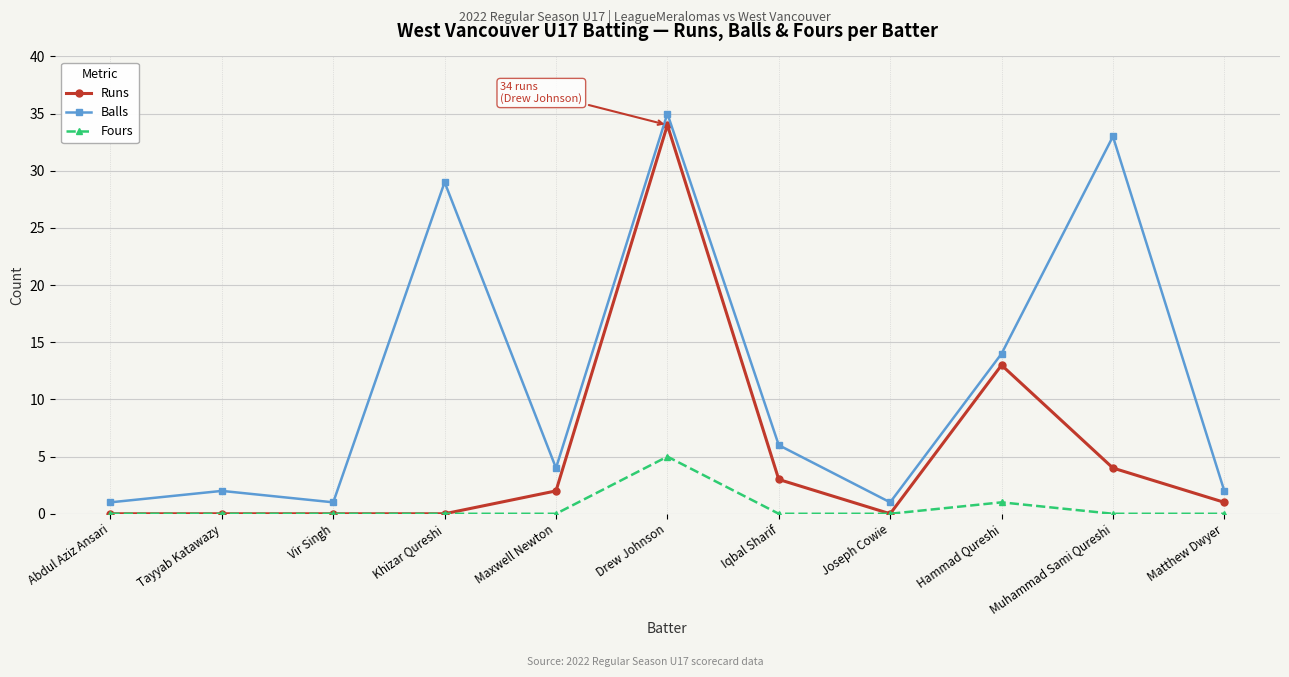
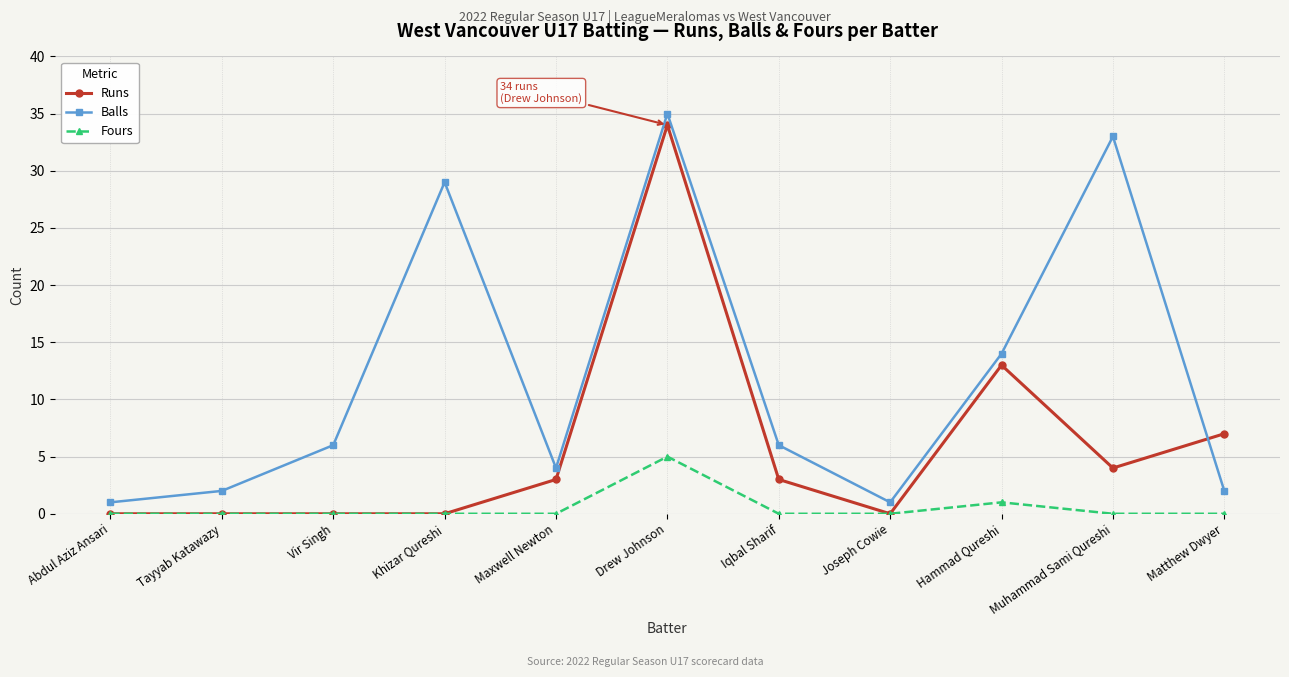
  {
    "Runs": {
-     "Maxwell Newton": 2,
+     "Maxwell Newton": 3,
      "Iqbal Sharif": 3,
      "Hammad Qureshi": 13,
      "Muhammad Sami Qureshi": 4,
-     "Matthew Dwyer": 1
+     "Matthew Dwyer": 7
    },
    "Balls": {
      "Abdul Aziz Ansari": 1,
      "Tayyab Katawazy": 2,
-     "Vir Singh": 1,
+     "Vir Singh": 6,
      "Khizar Qureshi": 29,
      "Maxwell Newton": 4,
      "Iqbal Sharif": 6,
      "Joseph Cowie": 1,
      "Hammad Qureshi": 14,
      "Muhammad Sami Qureshi": 33,
      "Matthew Dwyer": 2
    },
    "Fours": {
      "Maxwell Newton": 0,
      "Drew Johnson": 5,
      "Iqbal Sharif": 0,
      "Hammad Qureshi": 1,
      "Muhammad Sami Qureshi": 0,
      "Matthew Dwyer": 0
    }
  }
